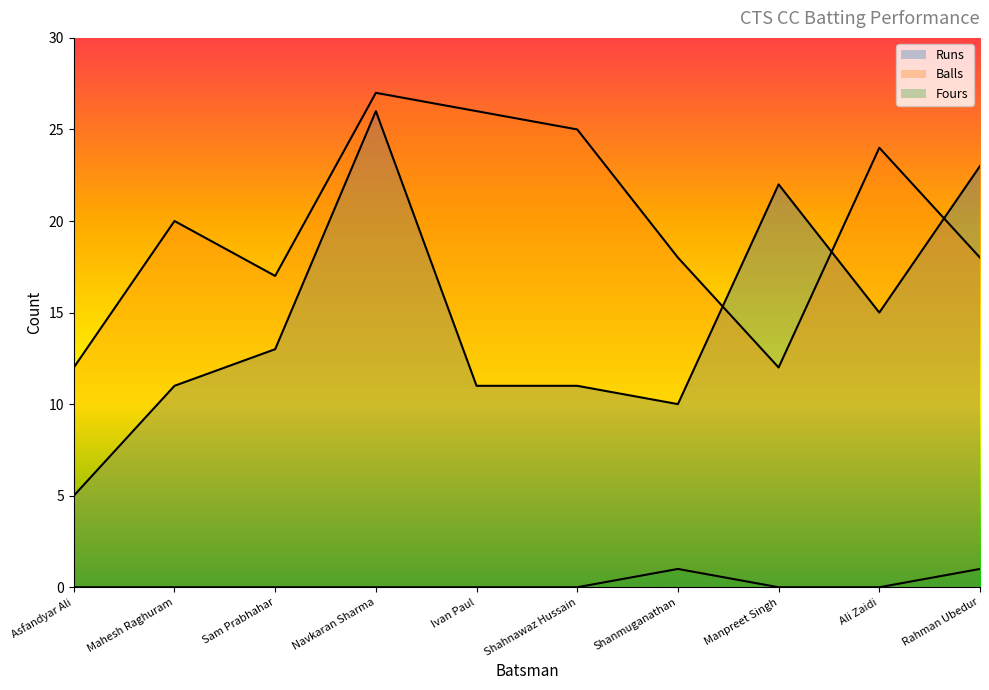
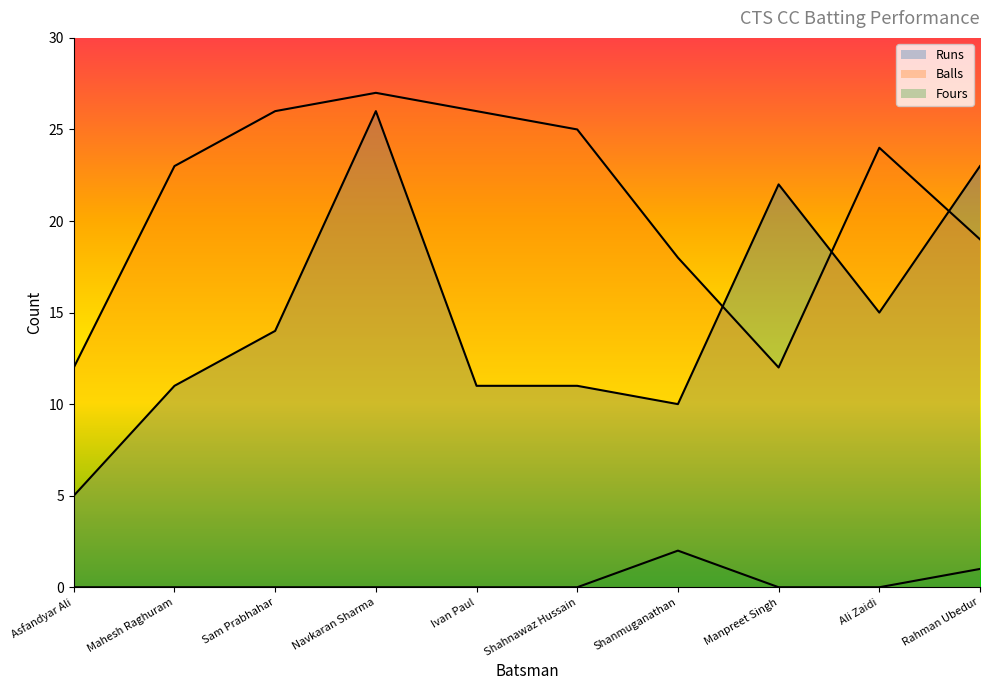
  {
    "Runs": {
      "Asfandyar Ali": 5,
      "Mahesh Raghuram": 11,
-     "Sam Prabhahar": 13,
+     "Sam Prabhahar": 14,
      "Navkaran Sharma": 26,
      "Ivan Paul": 11,
      "Shahnawaz Hussain": 11,
      "Shanmuganathan": 10,
      "Manpreet Singh": 22,
      "Ali Zaidi": 15,
      "Rahman Ubedur": 23
    },
    "Balls": {
      "Asfandyar Ali": 12,
-     "Mahesh Raghuram": 20,
-     "Sam Prabhahar": 17,
+     "Mahesh Raghuram": 23,
+     "Sam Prabhahar": 26,
      "Navkaran Sharma": 27,
      "Ivan Paul": 26,
      "Shahnawaz Hussain": 25,
      "Shanmuganathan": 18,
      "Manpreet Singh": 12,
      "Ali Zaidi": 24,
-     "Rahman Ubedur": 18
+     "Rahman Ubedur": 19
    },
    "Fours": {
      "Asfandyar Ali": 0,
      "Mahesh Raghuram": 0,
      "Sam Prabhahar": 0,
      "Navkaran Sharma": 0,
      "Ivan Paul": 0,
      "Shahnawaz Hussain": 0,
-     "Shanmuganathan": 1,
+     "Shanmuganathan": 2,
      "Manpreet Singh": 0,
      "Ali Zaidi": 0,
      "Rahman Ubedur": 1
    }
  }
